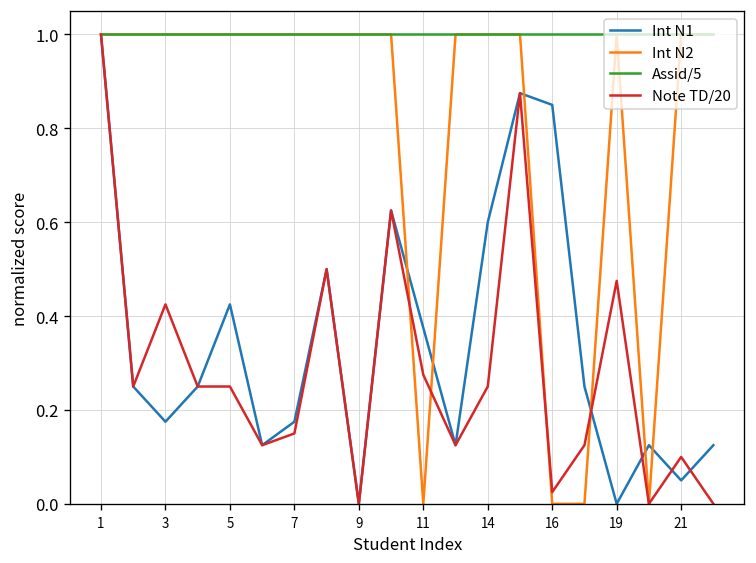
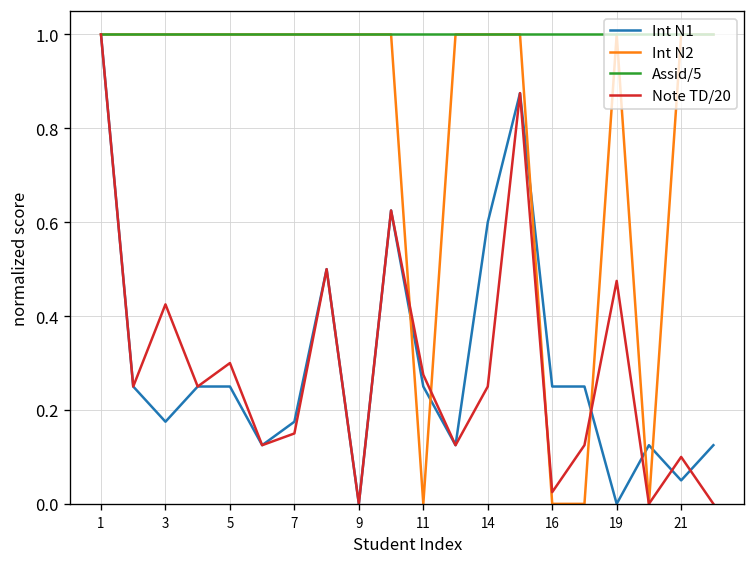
  {
    "Int N1": {
      "3": 0.18,
-     "5": 0.43,
+     "5": 0.25,
      "7": 0.18,
-     "11": 0.38,
+     "11": 0.25,
      "14": 0.60,
-     "16": 0.85,
+     "16": 0.25,
      "19": 0.00,
      "21": 0.05
    },
    "Int N2": {
      "11": 0.00,
      "16": 0.00
    },
    "Assid/5": {
      "11": 1.00,
      "16": 1.00
    },
    "Note TD/20": {
      "3": 0.42,
-     "5": 0.25,
+     "5": 0.30,
      "7": 0.15,
      "11": 0.27,
      "14": 0.25,
      "16": 0.02,
      "19": 0.48,
      "21": 0.10
    }
  }
